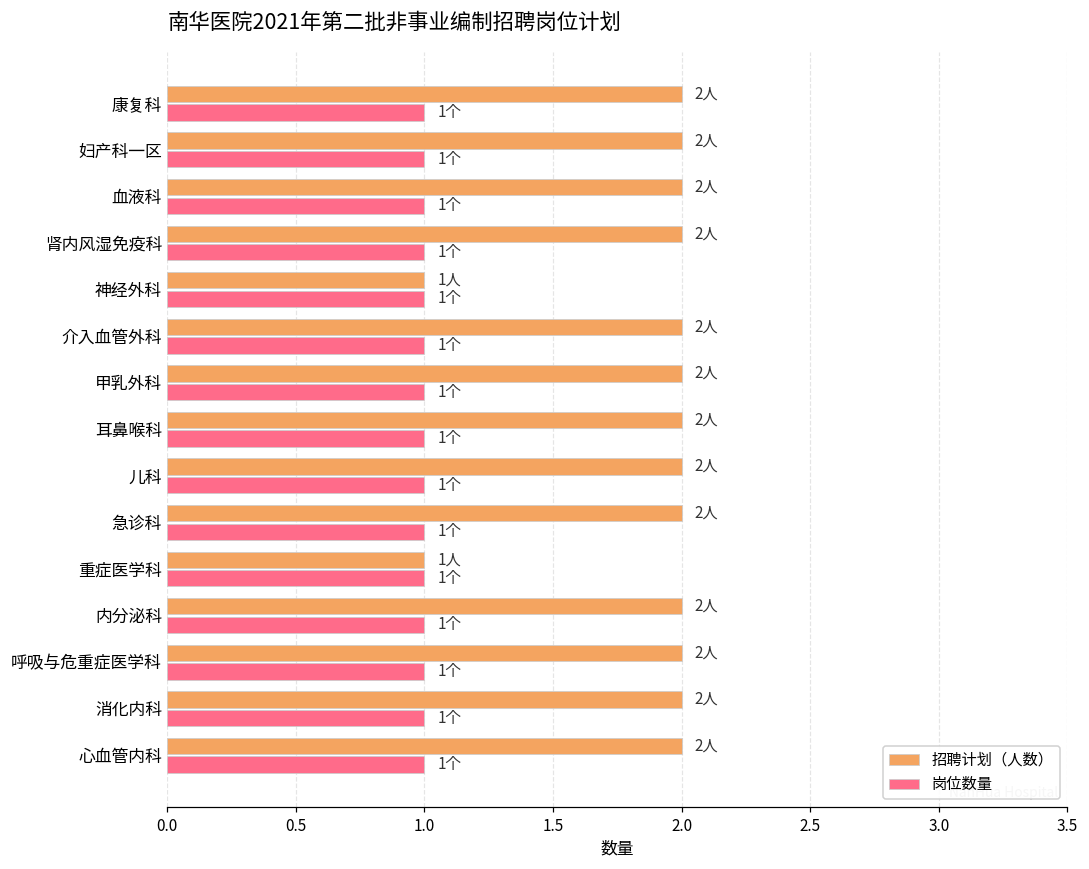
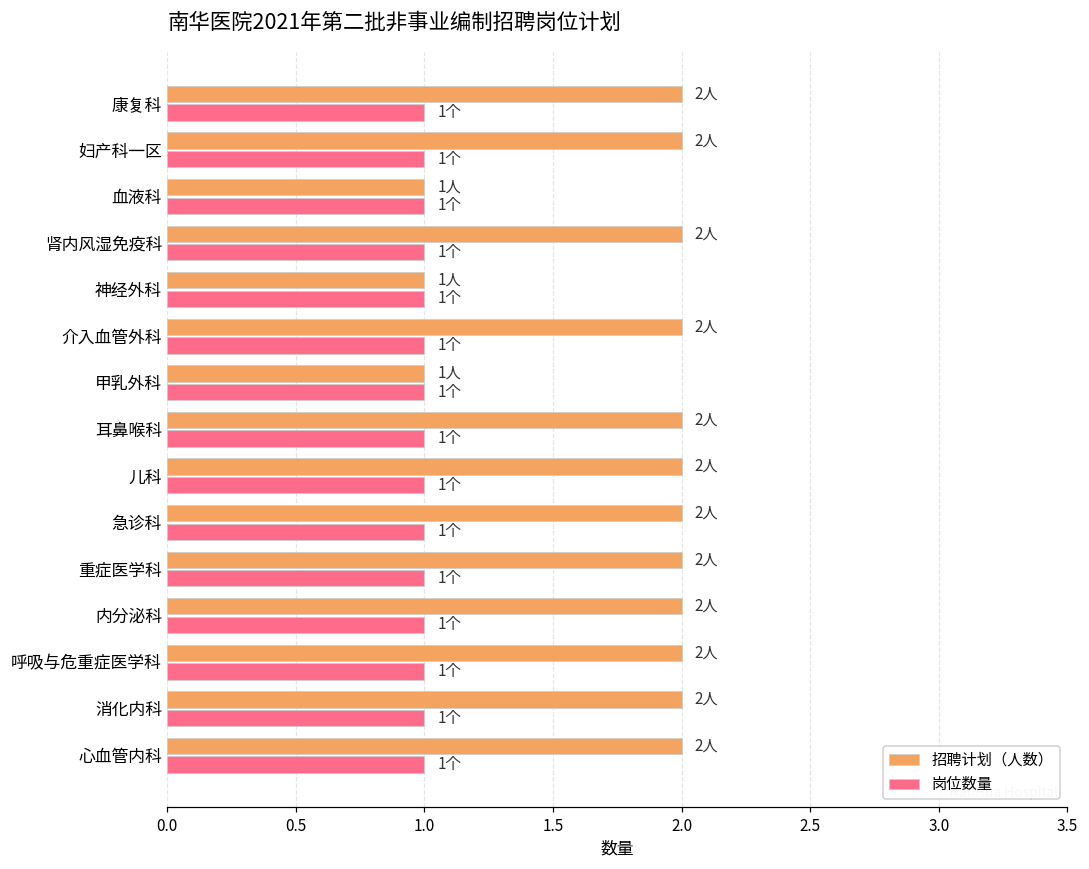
  {
    "招聘计划（人数）": {
      "康复科": "2人",
      "妇产科一区": "2人",
-     "血液科": "2人",
+     "血液科": "1人",
      "肾内风湿免疫科": "2人",
      "神经外科": "1人",
      "介入血管外科": "2人",
-     "甲乳外科": "2人",
+     "甲乳外科": "1人",
      "耳鼻喉科": "2人",
      "儿科": "2人",
      "急诊科": "2人",
-     "重症医学科": "1人",
+     "重症医学科": "2人",
      "内分泌科": "2人",
      "呼吸与危重症医学科": "2人",
      "消化内科": "2人",
      "心血管内科": "2人"
    },
    "岗位数量": {
      "康复科": "1个",
      "妇产科一区": "1个",
      "血液科": "1个",
      "肾内风湿免疫科": "1个",
      "神经外科": "1个",
      "介入血管外科": "1个",
      "甲乳外科": "1个",
      "耳鼻喉科": "1个",
      "儿科": "1个",
      "急诊科": "1个",
      "重症医学科": "1个",
      "内分泌科": "1个",
      "呼吸与危重症医学科": "1个",
      "消化内科": "1个",
      "心血管内科": "1个"
    }
  }
